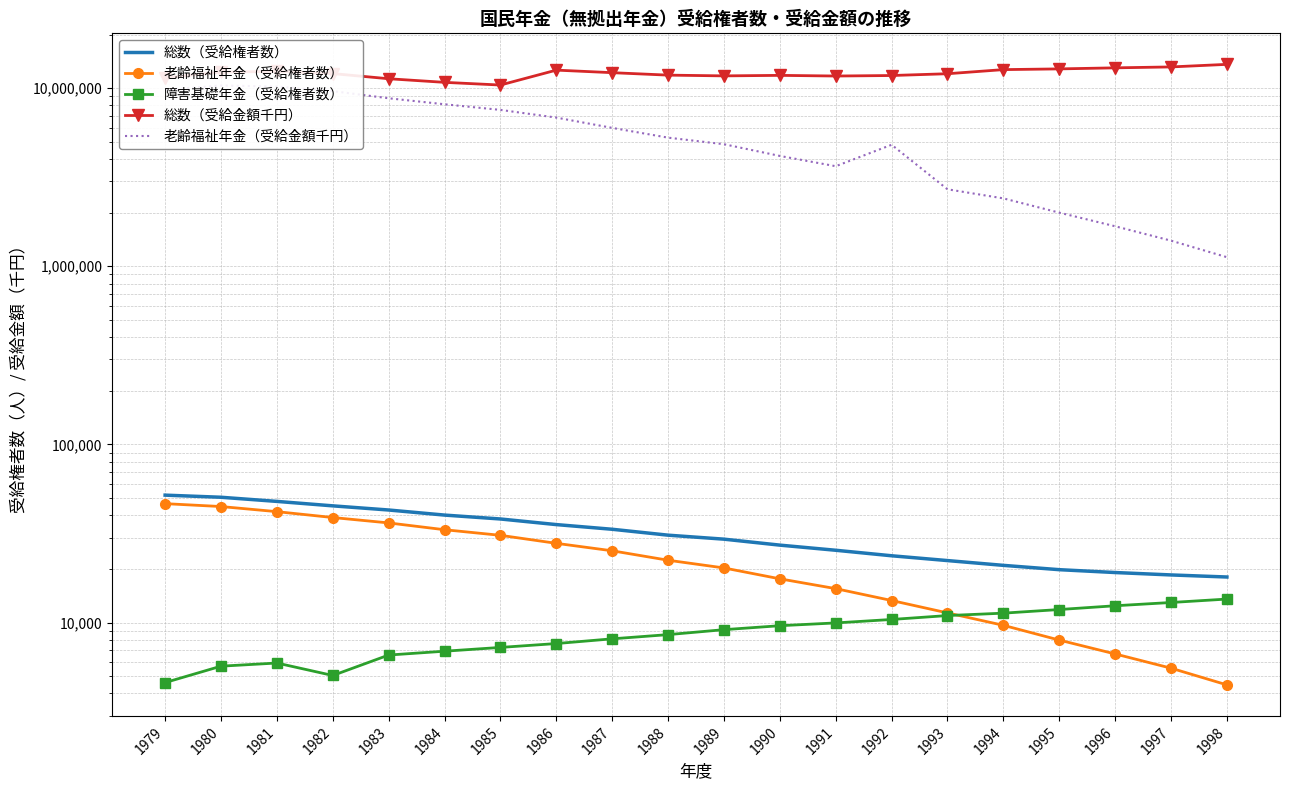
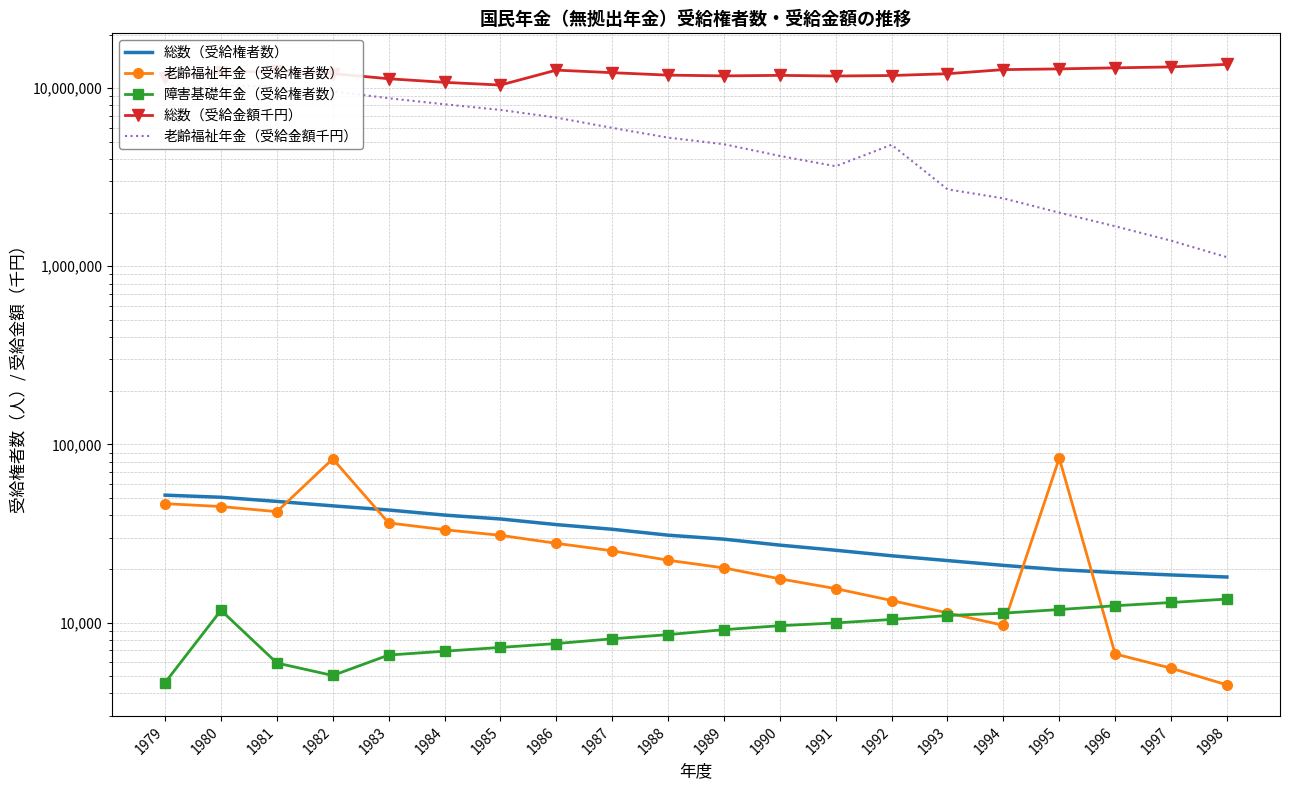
  {
    "総数（受給権者数）": {
      "1979": "52,000",
      "1980": "51,000",
      "1981": "48,000",
      "1982": "45,000",
      "1983": "43,000",
      "1984": "40,000",
      "1985": "38,000",
      "1986": "35,000",
      "1987": "33,000",
      "1988": "31,000",
      "1989": "29,000",
      "1990": "27,000",
      "1991": "25,000",
      "1992": "24,000",
      "1993": "22,000",
      "1994": "21,000",
      "1995": "20,000",
      "1996": "19,000",
      "1997": "19,000",
      "1998": "18,000"
    },
    "老齢福祉年金（受給権者数）": {
      "1979": "47,000",
      "1980": "45,000",
      "1981": "42,000",
-     "1982": "39,000",
+     "1982": "80,000",
      "1983": "36,000",
      "1984": "33,000",
      "1985": "31,000",
      "1986": "28,000",
      "1987": "25,000",
      "1988": "22,000",
      "1989": "20,000",
      "1990": "18,000",
      "1991": "16,000",
      "1992": "13,000",
      "1993": "11,000",
      "1994": "10,000",
-     "1995": "8,000",
+     "1995": "80,000",
      "1996": "6,700",
      "1997": "5,500",
      "1998": "4,500"
    },
    "障害基礎年金（受給権者数）": {
      "1979": "4,600",
-     "1980": "5,700",
+     "1980": "12,000",
      "1981": "5,900",
      "1982": "5,000",
      "1983": "6,600",
      "1984": "6,900",
      "1985": "7,300",
      "1986": "7,600",
      "1987": "8,000",
      "1988": "9,000",
      "1989": "9,000",
      "1990": "10,000",
      "1991": "10,000",
      "1992": "10,000",
      "1993": "11,000",
      "1994": "11,000",
      "1995": "12,000",
      "1996": "12,000",
      "1997": "13,000",
      "1998": "14,000"
    },
    "総数（受給金額千円）": {
      "1983": "11,000,000",
      "1984": "11,000,000",
      "1985": "10,000,000",
      "1986": "13,000,000",
      "1987": "12,000,000",
      "1988": "12,000,000",
      "1989": "12,000,000",
      "1990": "12,000,000",
      "1991": "12,000,000",
      "1992": "12,000,000",
      "1993": "12,000,000",
      "1994": "13,000,000",
      "1995": "13,000,000",
      "1996": "13,000,000",
      "1997": "13,000,000",
      "1998": "14,000,000"
    },
    "老齢福祉年金（受給金額千円）": {
      "1983": "9,000,000",
      "1984": "8,000,000",
      "1985": "7,500,000",
      "1986": "6,800,000",
      "1987": "6,000,000",
      "1988": "5,300,000",
      "1989": "4,800,000",
      "1990": "4,200,000",
      "1991": "3,600,000",
      "1992": "4,800,000",
      "1993": "2,700,000",
      "1994": "2,400,000",
      "1995": "2,000,000",
      "1996": "1,700,000",
      "1997": "1,400,000",
      "1998": "1,100,000"
    }
  }
